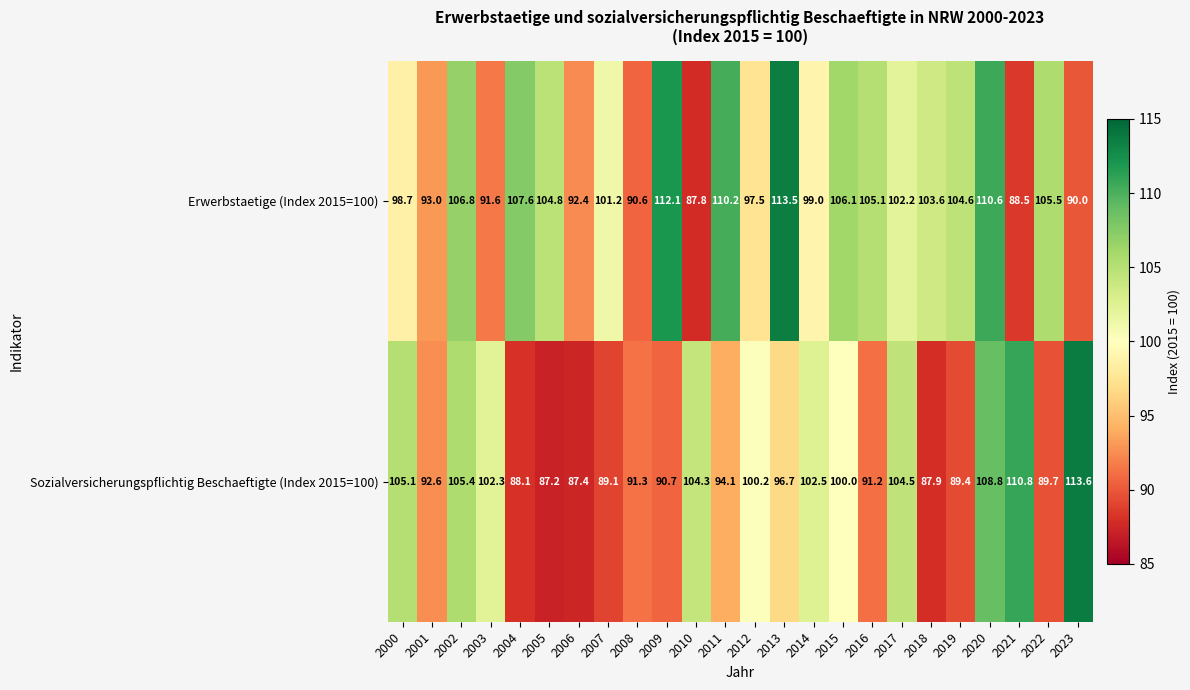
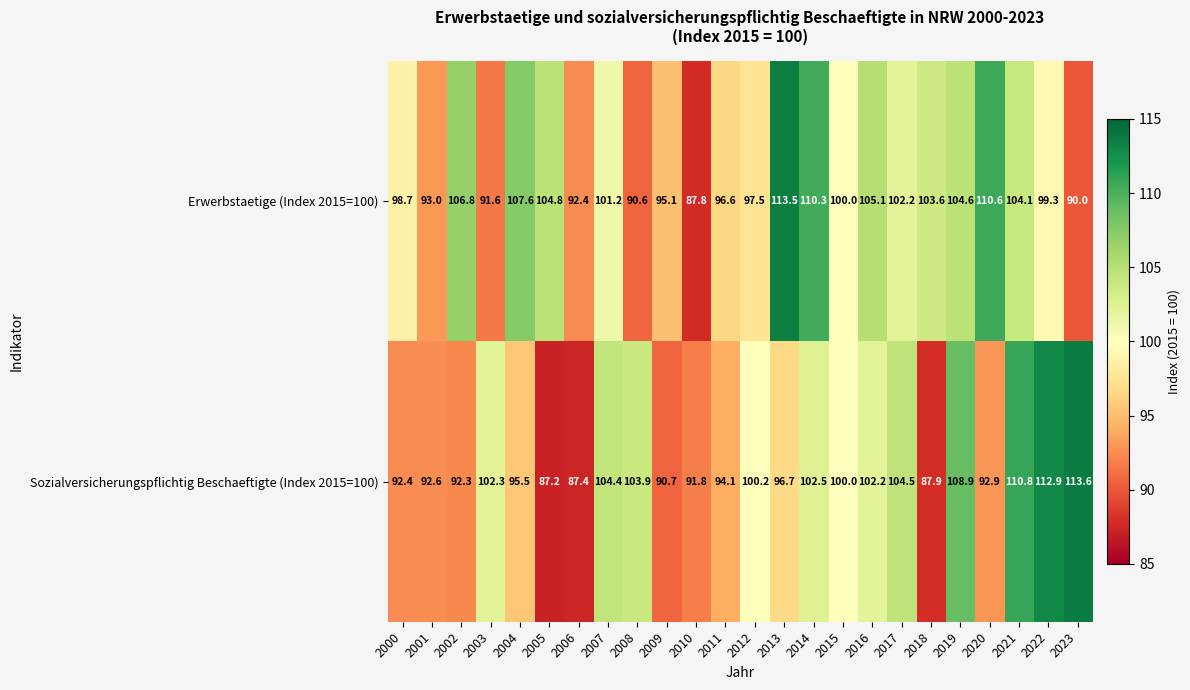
  {
    "Erwerbstaetige (Index 2015=100)": {
      "2000": 98.7,
      "2001": 93.0,
      "2002": 106.8,
      "2003": 91.6,
      "2004": 107.6,
      "2005": 104.8,
      "2006": 92.4,
      "2007": 101.2,
      "2008": 90.6,
-     "2009": 112.1,
+     "2009": 95.1,
      "2010": 87.8,
-     "2011": 110.2,
+     "2011": 96.6,
      "2012": 97.5,
      "2013": 113.5,
-     "2014": 99.0,
-     "2015": 106.1,
+     "2014": 110.3,
+     "2015": 100.0,
      "2016": 105.1,
      "2017": 102.2,
      "2018": 103.6,
      "2019": 104.6,
      "2020": 110.6,
-     "2021": 88.5,
-     "2022": 105.5,
+     "2021": 104.1,
+     "2022": 99.3,
      "2023": 90.0
    },
    "Sozialversicherungspflichtig Beschaeftigte (Index 2015=100)": {
-     "2000": 105.1,
+     "2000": 92.4,
      "2001": 92.6,
-     "2002": 105.4,
+     "2002": 92.3,
      "2003": 102.3,
-     "2004": 88.1,
+     "2004": 95.5,
      "2005": 87.2,
      "2006": 87.4,
-     "2007": 89.1,
-     "2008": 91.3,
+     "2007": 104.4,
+     "2008": 103.9,
      "2009": 90.7,
-     "2010": 104.3,
+     "2010": 91.8,
      "2011": 94.1,
      "2012": 100.2,
      "2013": 96.7,
      "2014": 102.5,
      "2015": 100.0,
-     "2016": 91.2,
+     "2016": 102.2,
      "2017": 104.5,
      "2018": 87.9,
-     "2019": 89.4,
-     "2020": 108.8,
+     "2019": 108.9,
+     "2020": 92.9,
      "2021": 110.8,
-     "2022": 89.7,
+     "2022": 112.9,
      "2023": 113.6
    }
  }
